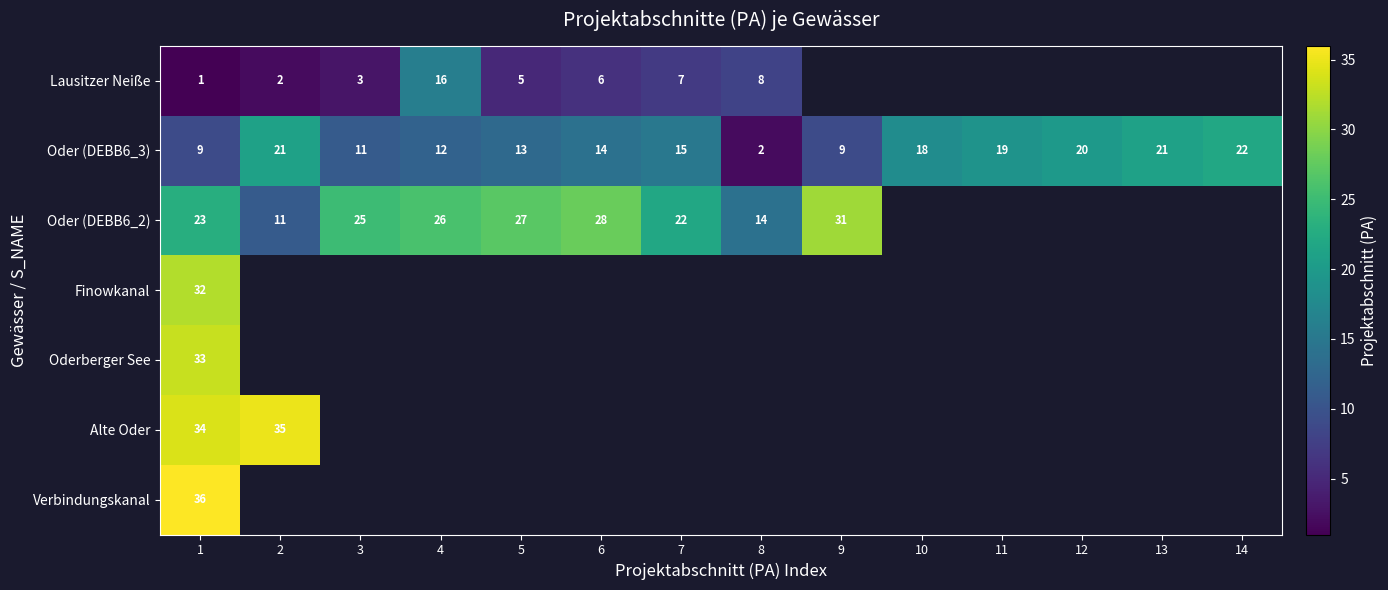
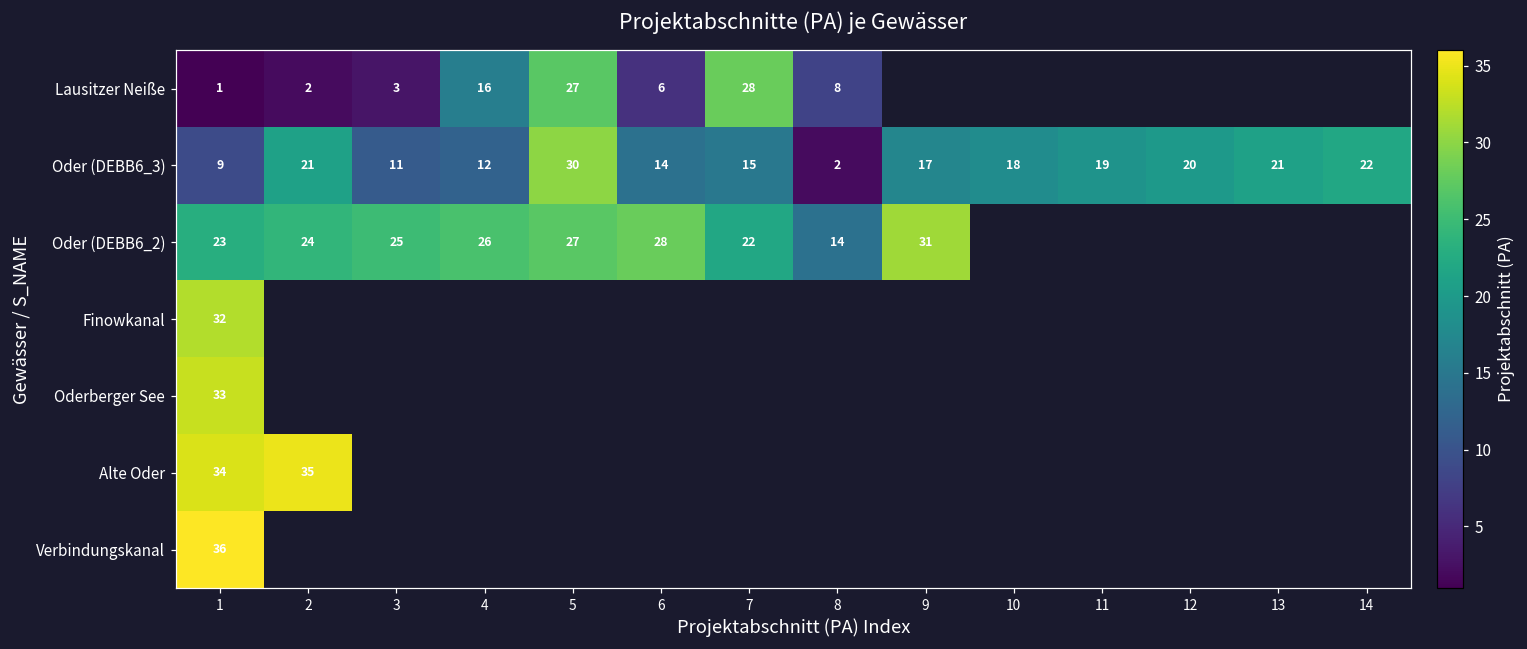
  {
    "Lausitzer Neiße": {
      "1": 1,
      "2": 2,
      "3": 3,
      "4": 16,
-     "5": 5,
+     "5": 27,
      "6": 6,
-     "7": 7,
+     "7": 28,
      "8": 8
    },
    "Oder (DEBB6_3)": {
      "1": 9,
      "2": 21,
      "3": 11,
      "4": 12,
-     "5": 13,
+     "5": 30,
      "6": 14,
      "7": 15,
      "8": 2,
-     "9": 9,
+     "9": 17,
      "10": 18,
      "11": 19,
      "12": 20,
      "13": 21,
      "14": 22
    },
    "Oder (DEBB6_2)": {
      "1": 23,
-     "2": 11,
+     "2": 24,
      "3": 25,
      "4": 26,
      "5": 27,
      "6": 28,
      "7": 22,
      "8": 14,
      "9": 31
    },
    "Finowkanal": {
      "1": 32
    },
    "Oderberger See": {
      "1": 33
    },
    "Alte Oder": {
      "1": 34,
      "2": 35
    },
    "Verbindungskanal": {
      "1": 36
    }
  }
